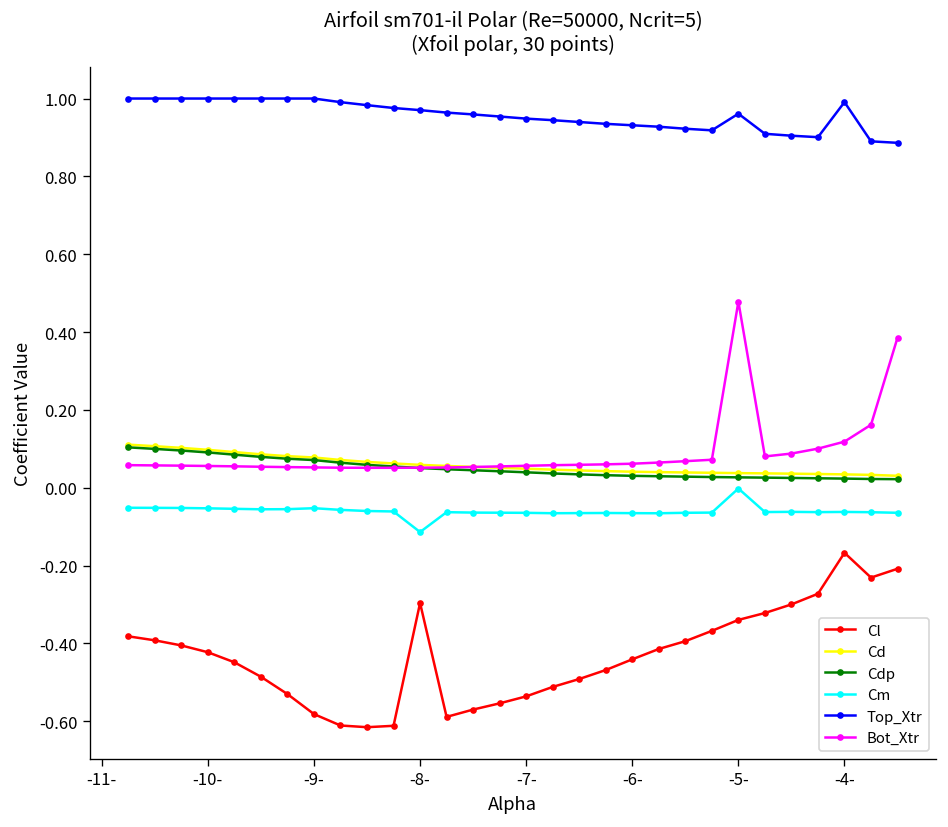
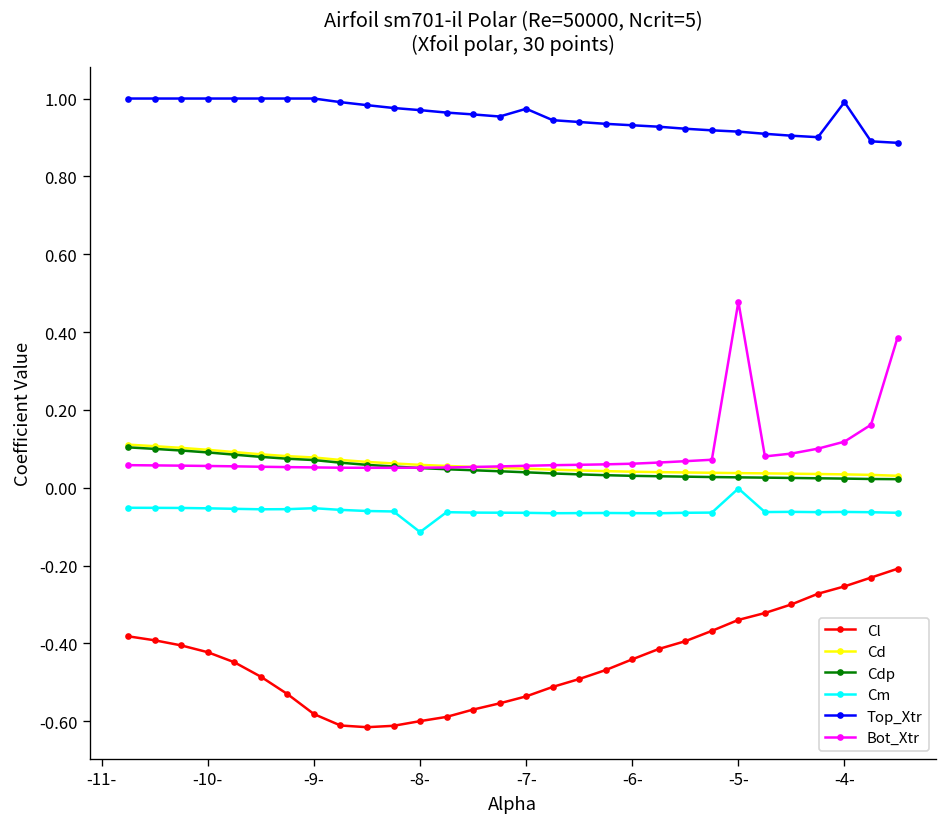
  {
    "Cl": {
      "-10-": -0.42,
      "-9-": -0.58,
-     "-8-": -0.30,
+     "-8-": -0.60,
      "-7-": -0.54,
      "-6-": -0.44,
      "-5-": -0.34,
-     "-4-": -0.17
+     "-4-": -0.25
    },
    "Cd": {
      "-6-": 0.04,
      "-5-": 0.04,
      "-4-": 0.03
    },
    "Cdp": {
      "-7-": 0.04,
      "-6-": 0.03,
      "-5-": 0.03,
      "-4-": 0.02
    },
    "Cm": {
      "-10-": -0.05,
      "-9-": -0.05,
      "-8-": -0.11,
      "-7-": -0.06,
      "-6-": -0.07,
      "-5-": 0.00,
      "-4-": -0.06
    },
    "Top_Xtr": {
      "-10-": 1.00,
      "-9-": 1.00,
      "-8-": 0.97,
-     "-7-": 0.95,
+     "-7-": 0.97,
      "-6-": 0.93,
-     "-5-": 0.96,
+     "-5-": 0.92,
      "-4-": 0.99
    },
    "Bot_Xtr": {
      "-10-": 0.06,
      "-9-": 0.05,
      "-6-": 0.06,
      "-5-": 0.48,
      "-4-": 0.12
    }
  }
